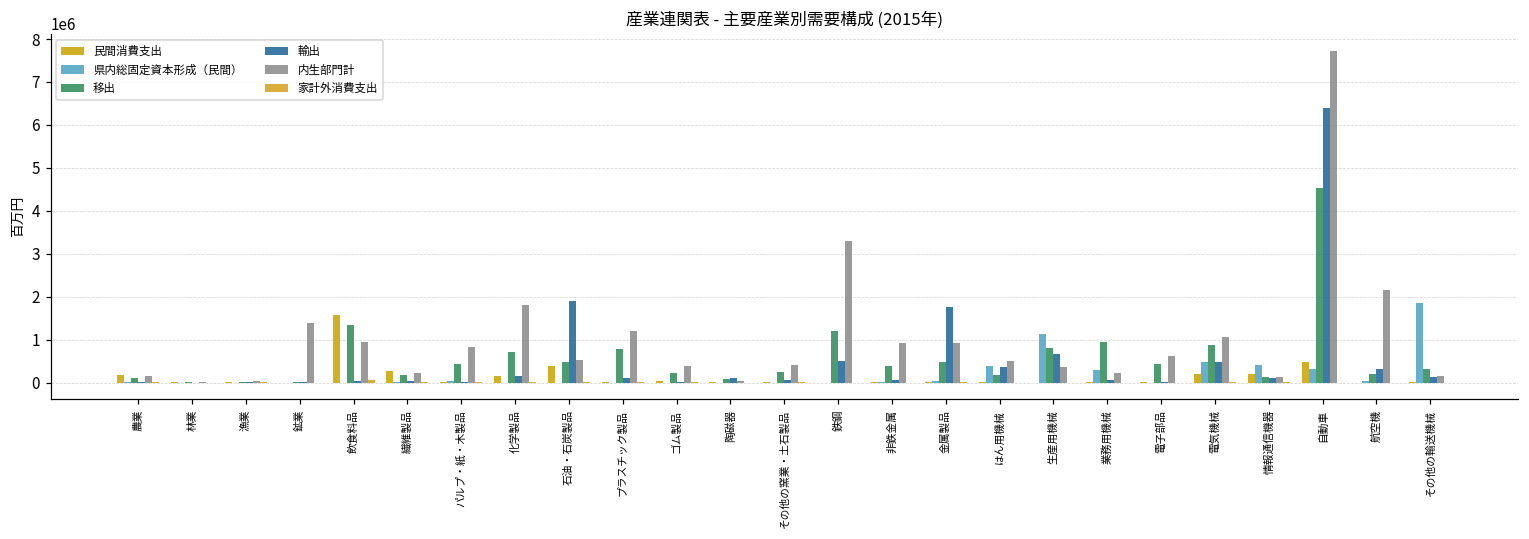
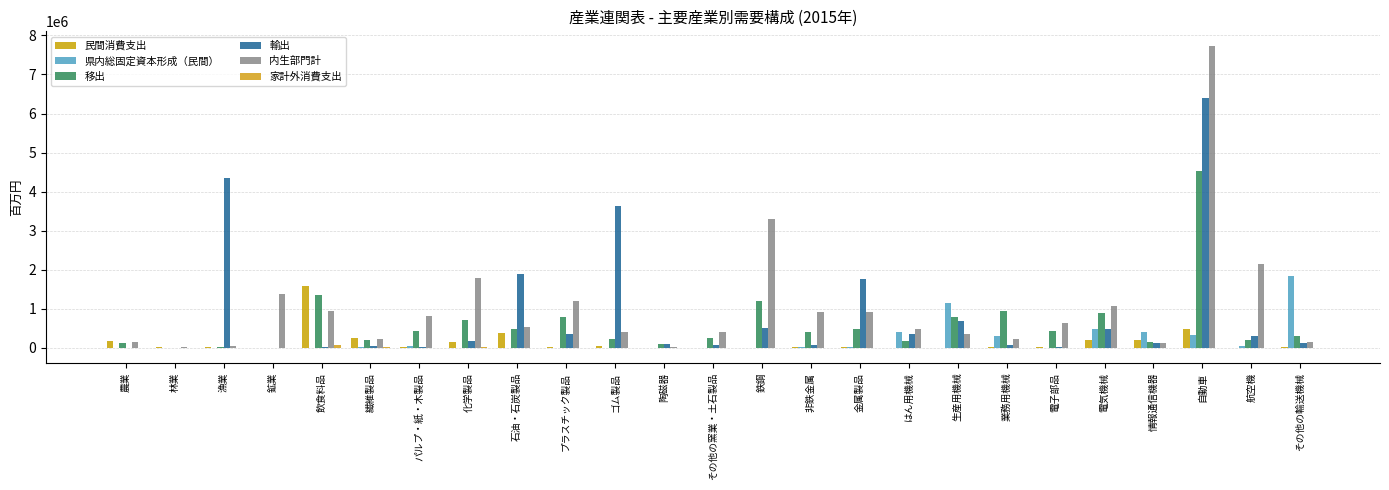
  {
    "県内総固定資本形成（民間）": {
      "林業": 0,
      "漁業": 0,
      "鉱業": 0,
      "飲食料品": 0,
      "化学製品": 0,
      "石油・石炭製品": 0,
      "プラスチック製品": 0,
      "ゴム製品": 0,
      "陶磁器": 0,
      "その他の窯業・土石製品": 0,
      "鉄鋼": 0,
      "はん用機械": 400000,
      "生産用機械": 1100000,
      "業務用機械": 300000,
      "電子部品": 0,
      "電気機械": 500000,
      "情報通信機器": 400000,
      "自動車": 300000,
      "その他の輸送機械": 1800000
    },
    "移出": {
      "農業": 100000,
      "飲食料品": 1300000,
      "繊維製品": 200000,
      "パルプ・紙・木製品": 400000,
      "化学製品": 700000,
      "石油・石炭製品": 500000,
      "プラスチック製品": 800000,
      "ゴム製品": 200000,
      "陶磁器": 100000,
      "その他の窯業・土石製品": 200000,
      "鉄鋼": 1200000,
      "非鉄金属": 400000,
      "金属製品": 500000,
      "はん用機械": 200000,
      "生産用機械": 800000,
      "業務用機械": 1000000,
      "電子部品": 400000,
      "電気機械": 900000,
      "情報通信機器": 100000,
      "自動車": 4500000,
      "航空機": 200000,
      "その他の輸送機械": 300000
    },
    "輸出": {
-     "漁業": 0,
+     "漁業": 4300000,
      "化学製品": 200000,
      "石油・石炭製品": 1900000,
-     "プラスチック製品": 100000,
-     "ゴム製品": 0,
+     "プラスチック製品": 400000,
+     "ゴム製品": 3600000,
      "陶磁器": 100000,
      "その他の窯業・土石製品": 100000,
      "鉄鋼": 500000,
      "金属製品": 1800000,
      "はん用機械": 300000,
      "生産用機械": 700000,
      "業務用機械": 100000,
      "電気機械": 500000,
      "情報通信機器": 100000,
      "自動車": 6400000,
      "航空機": 300000,
      "その他の輸送機械": 100000
    },
    "内生部門計": {
      "農業": 100000,
      "鉱業": 1400000,
      "飲食料品": 900000,
      "繊維製品": 200000,
      "パルプ・紙・木製品": 800000,
      "化学製品": 1800000,
      "石油・石炭製品": 500000,
      "プラスチック製品": 1200000,
      "ゴム製品": 400000,
      "その他の窯業・土石製品": 400000,
      "鉄鋼": 3300000,
      "非鉄金属": 900000,
      "金属製品": 900000,
      "はん用機械": 500000,
      "生産用機械": 400000,
      "業務用機械": 200000,
      "電子部品": 600000,
      "電気機械": 1100000,
      "情報通信機器": 100000,
      "自動車": 7700000,
      "航空機": 2200000,
      "その他の輸送機械": 200000
    }
  }
